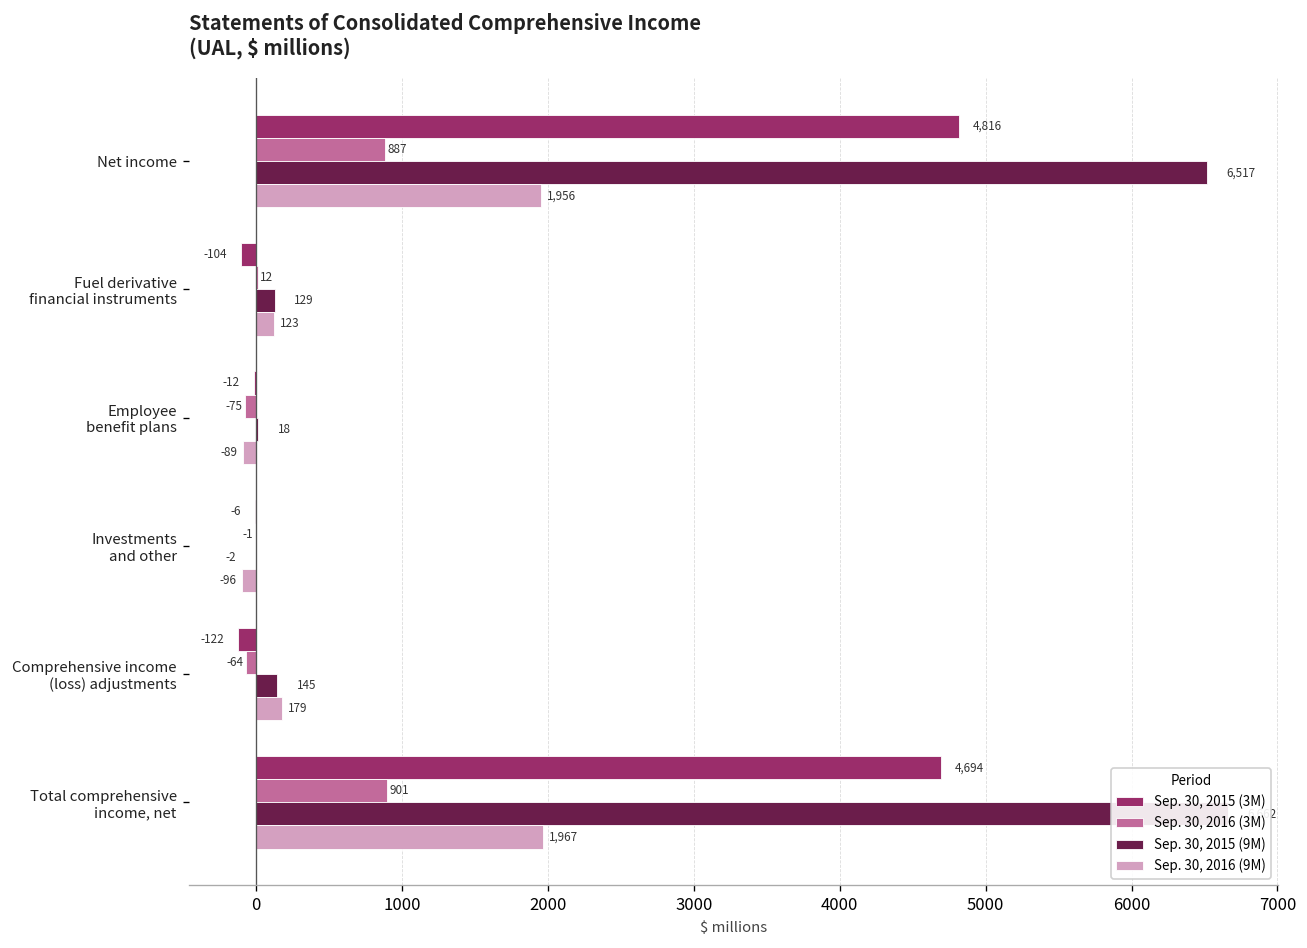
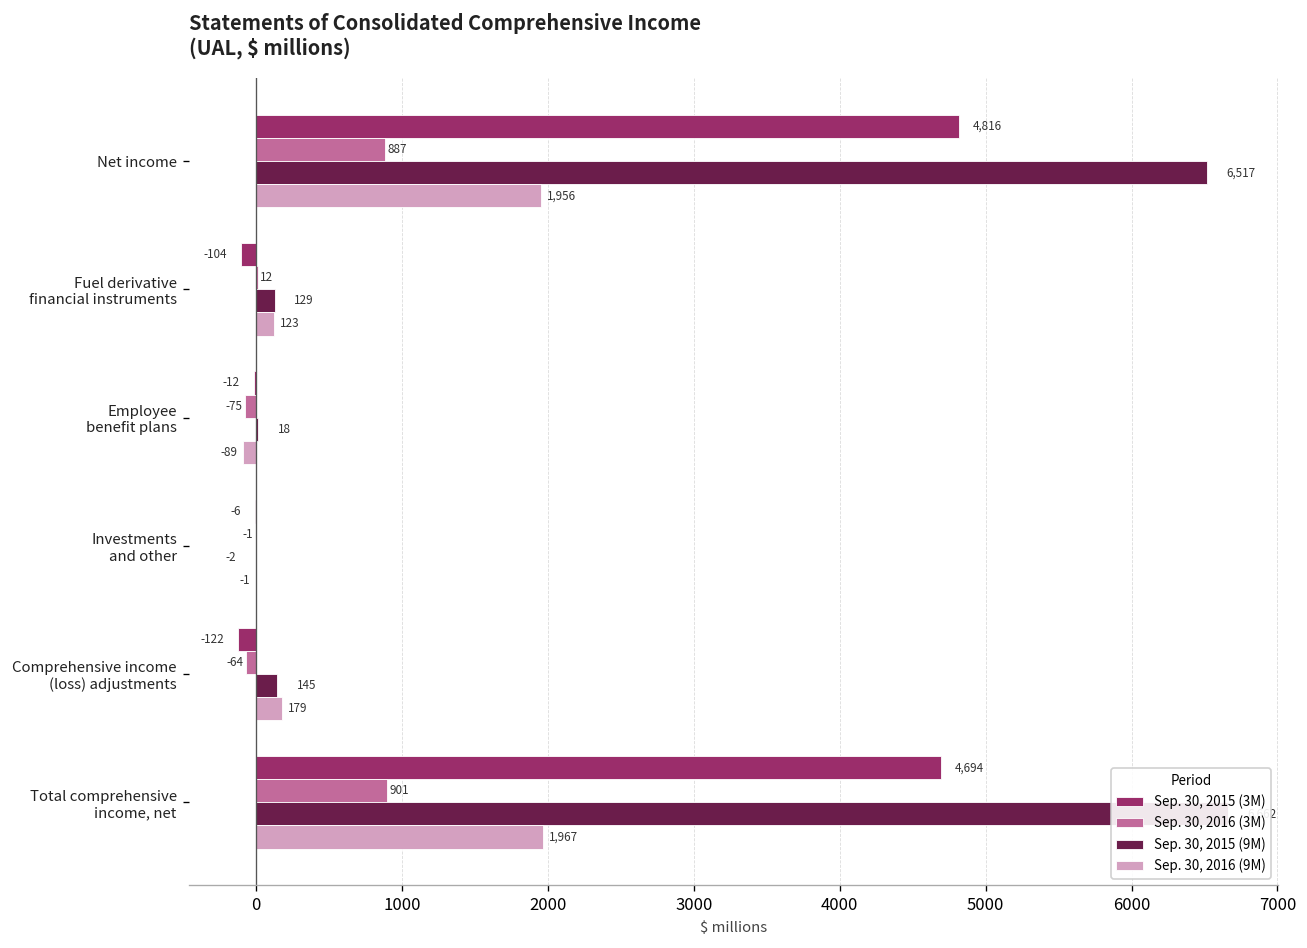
  {
    "Sep. 30, 2016 (3M)": {
      "Net income": "887",
      "Fuel derivative financial instruments": "12",
      "Employee benefit plans": "-75",
      "Investments and other": "-1",
      "Comprehensive income (loss) adjustments": "-64",
      "Total comprehensive income, net": "901"
    },
    "Sep. 30, 2016 (9M)": {
      "Net income": "1,956",
      "Fuel derivative financial instruments": "123",
      "Employee benefit plans": "-89",
-     "Investments and other": "-96",
+     "Investments and other": "-1",
      "Comprehensive income (loss) adjustments": "179",
      "Total comprehensive income, net": "1,967"
    }
  }
